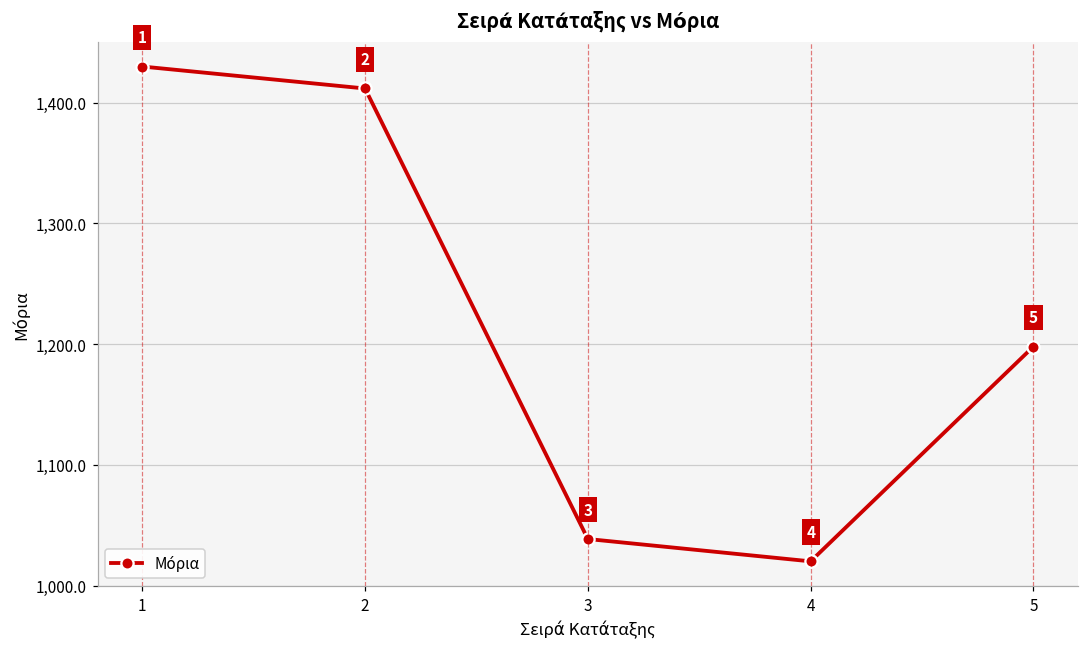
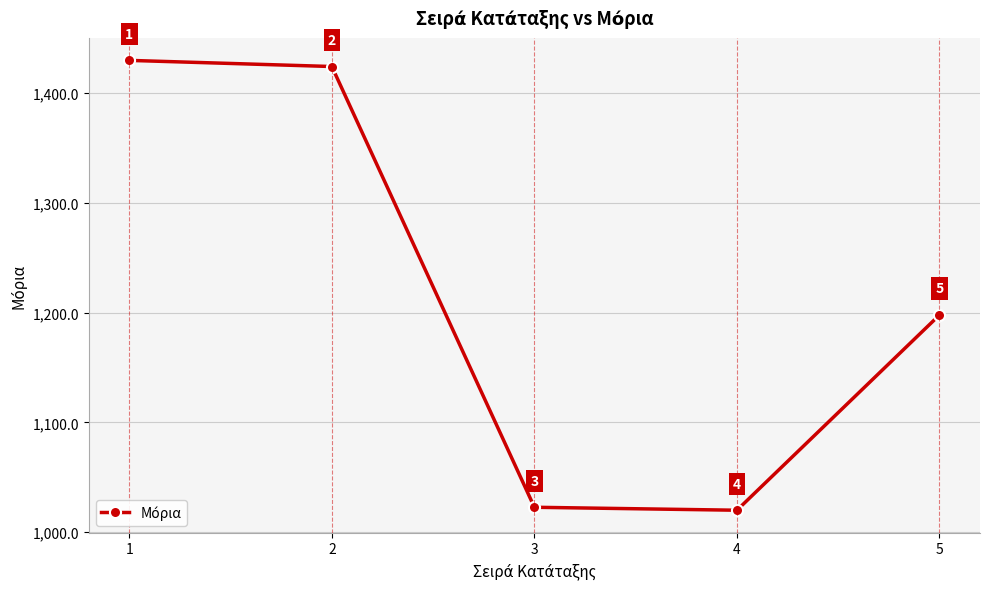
  {
-   "2": "1,412",
-   "3": "1,039"
+   "2": "1,424",
+   "3": "1,023"
  }
